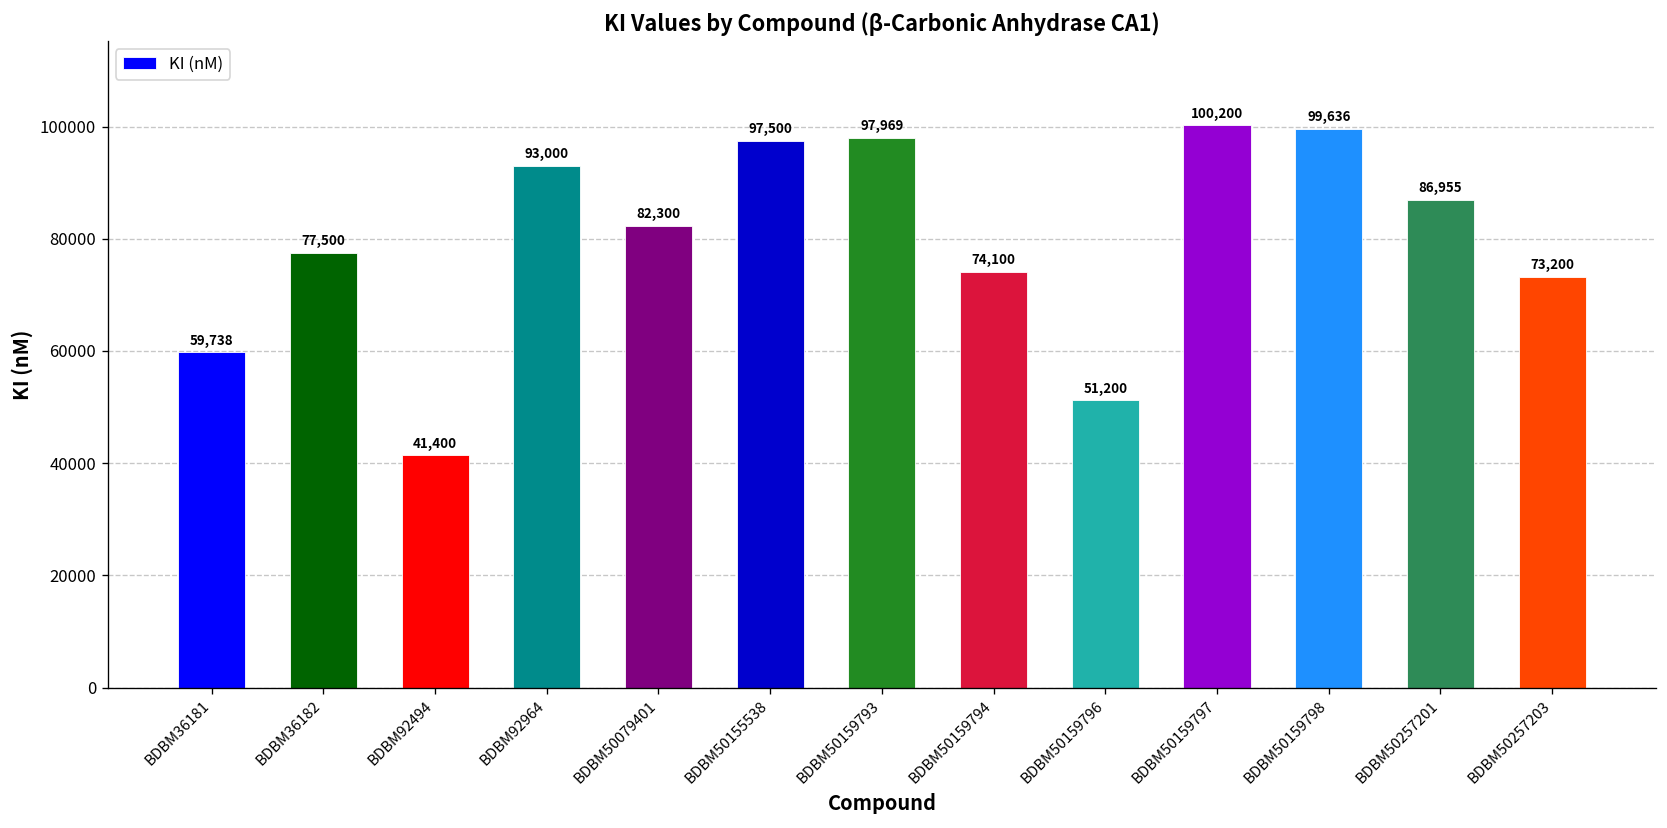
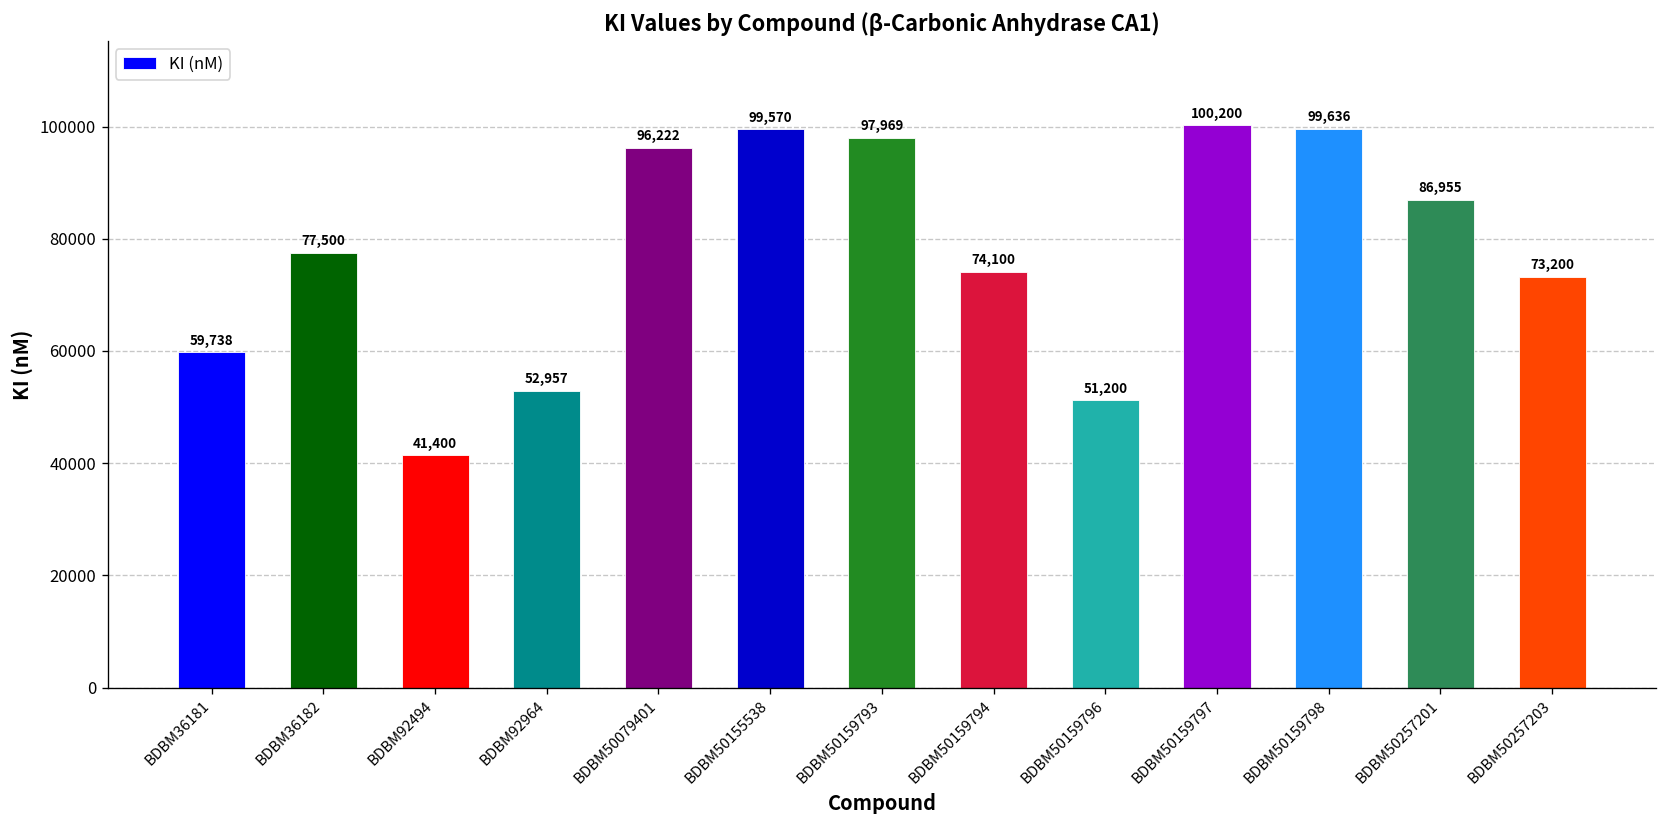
  {
    "BDBM36181": "59,738",
    "BDBM36182": "77,500",
    "BDBM92494": "41,400",
-   "BDBM92964": "93,000",
-   "BDBM50079401": "82,300",
-   "BDBM50155538": "97,500",
+   "BDBM92964": "52,957",
+   "BDBM50079401": "96,222",
+   "BDBM50155538": "99,570",
    "BDBM50159793": "97,969",
    "BDBM50159794": "74,100",
    "BDBM50159796": "51,200",
    "BDBM50159797": "100,200",
    "BDBM50159798": "99,636",
    "BDBM50257201": "86,955",
    "BDBM50257203": "73,200"
  }
